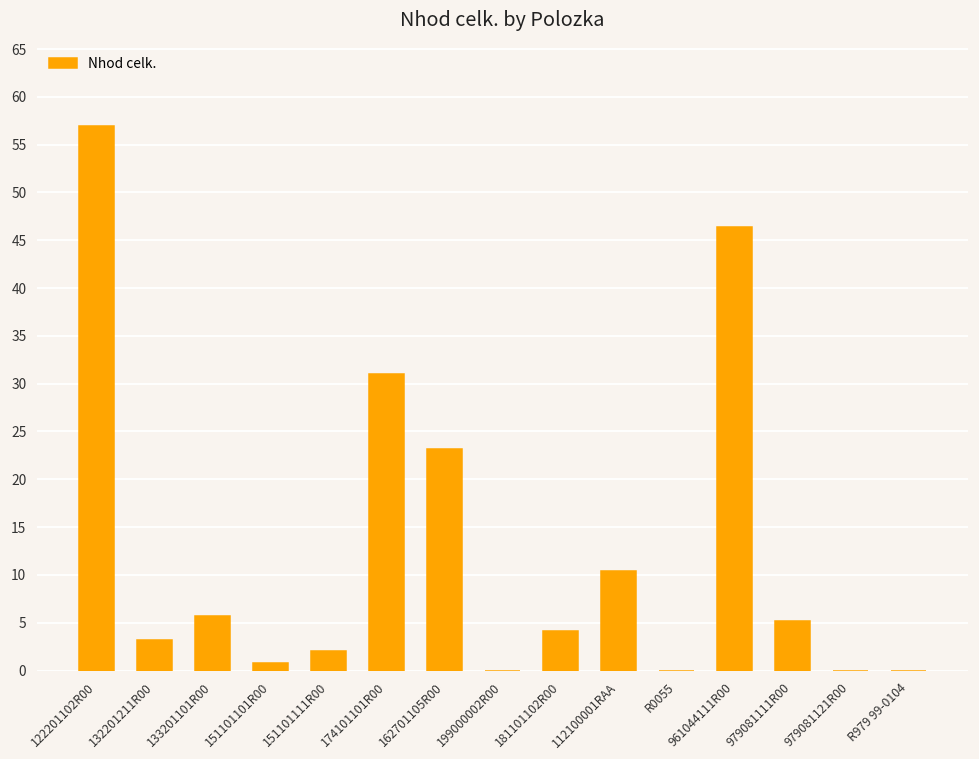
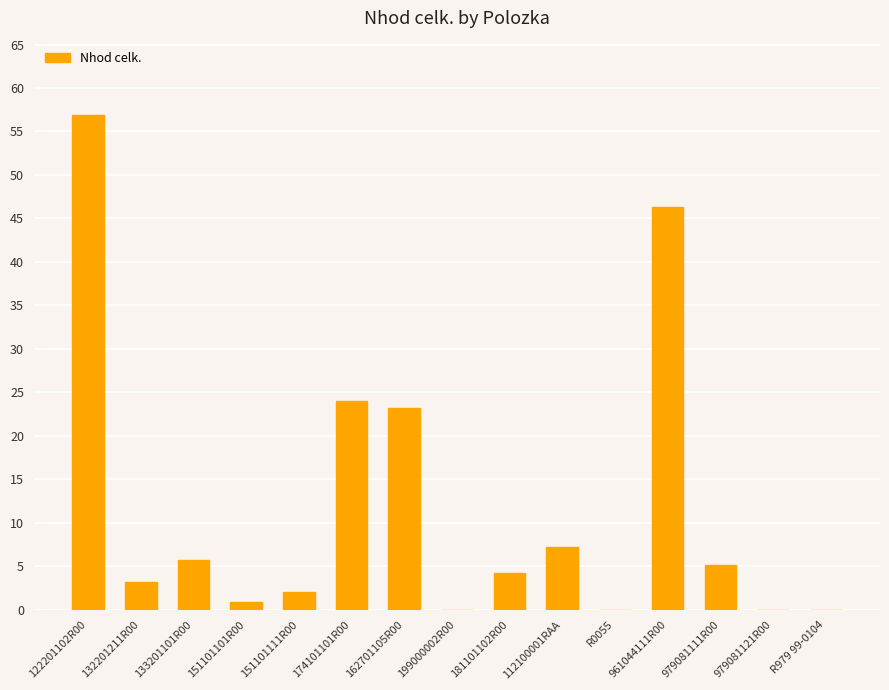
  {
    "122201102R00": 57,
    "132201211R00": 3,
    "133201101R00": 6,
    "151101101R00": 1,
    "151101111R00": 2,
-   "174101101R00": 31,
+   "174101101R00": 24,
    "162701105R00": 23,
    "199000002R00": 0,
    "181101102R00": 4,
-   "112100001RAA": 10,
+   "112100001RAA": 7,
    "R0055": 0,
    "961044111R00": 46,
    "979081111R00": 5,
    "979081121R00": 0,
    "R979 99-0104": 0
  }
